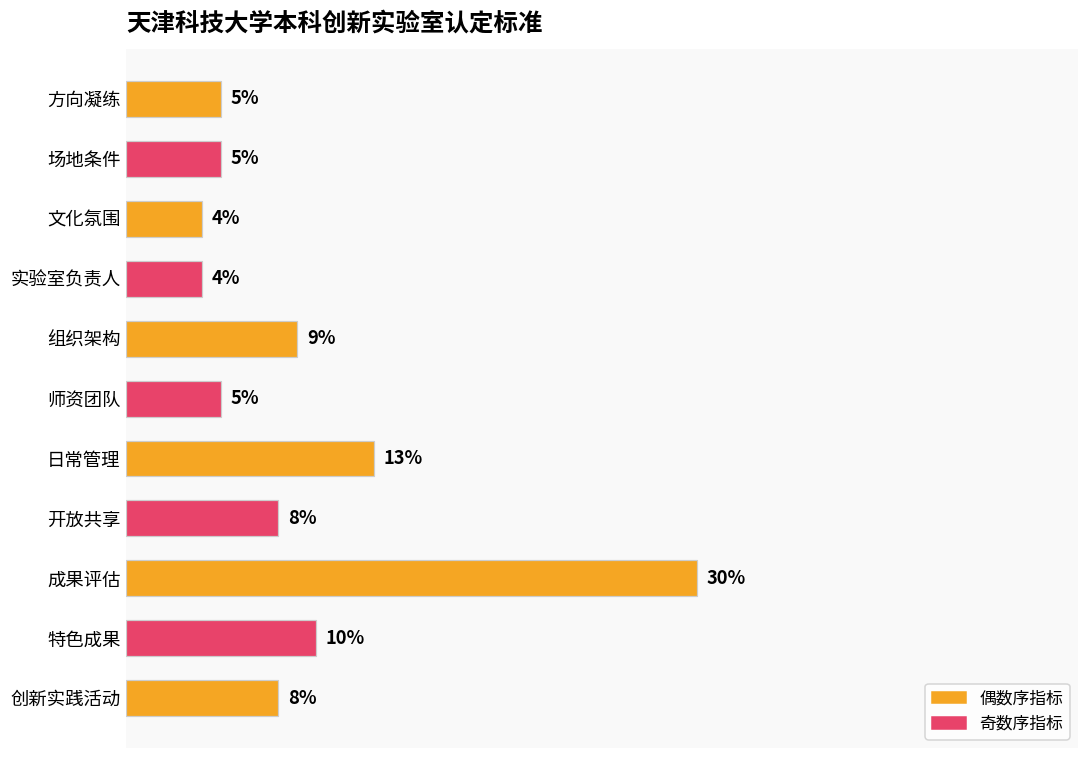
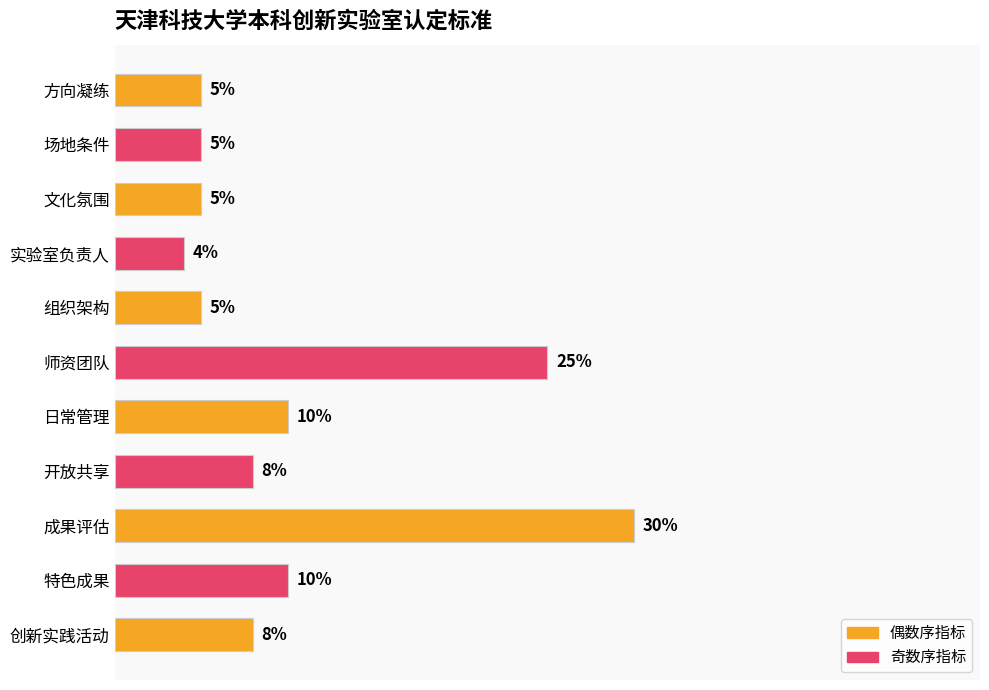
  {
    "方向凝练": "5%",
    "场地条件": "5%",
-   "文化氛围": "4%",
+   "文化氛围": "5%",
    "实验室负责人": "4%",
-   "组织架构": "9%",
-   "师资团队": "5%",
-   "日常管理": "13%",
+   "组织架构": "5%",
+   "师资团队": "25%",
+   "日常管理": "10%",
    "开放共享": "8%",
    "成果评估": "30%",
    "特色成果": "10%",
    "创新实践活动": "8%"
  }
